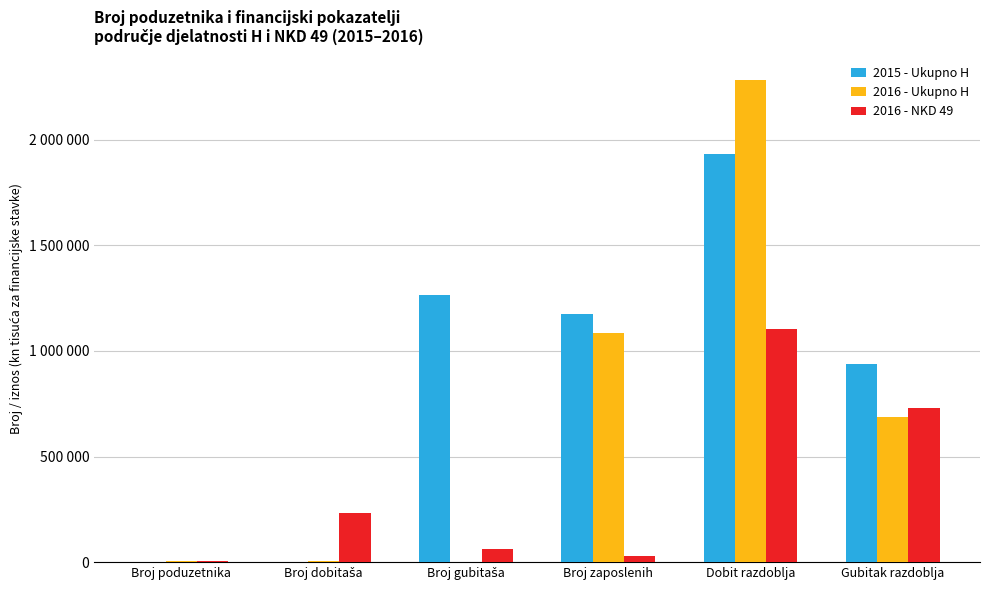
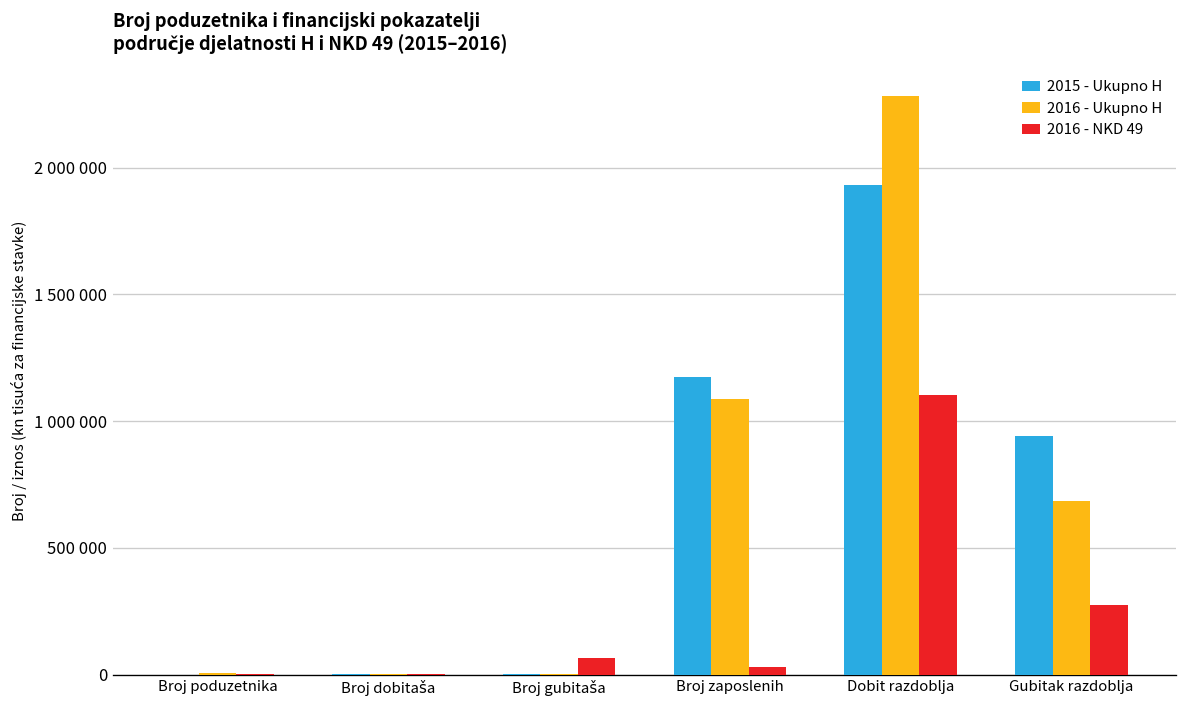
  {
    "2015 - Ukupno H": {
      "Broj poduzetnika": 0,
-     "Broj gubitaša": 1270000,
+     "Broj gubitaša": 0,
      "Broj zaposlenih": 1180000,
      "Dobit razdoblja": 1930000,
      "Gubitak razdoblja": 940000
    },
    "2016 - Ukupno H": {
      "Broj zaposlenih": 1090000,
      "Dobit razdoblja": 2280000,
      "Gubitak razdoblja": 690000
    },
    "2016 - NKD 49": {
-     "Broj dobitaša": 230000,
+     "Broj dobitaša": 0,
      "Broj gubitaša": 60000,
      "Broj zaposlenih": 30000,
      "Dobit razdoblja": 1100000,
-     "Gubitak razdoblja": 730000
+     "Gubitak razdoblja": 270000
    }
  }
